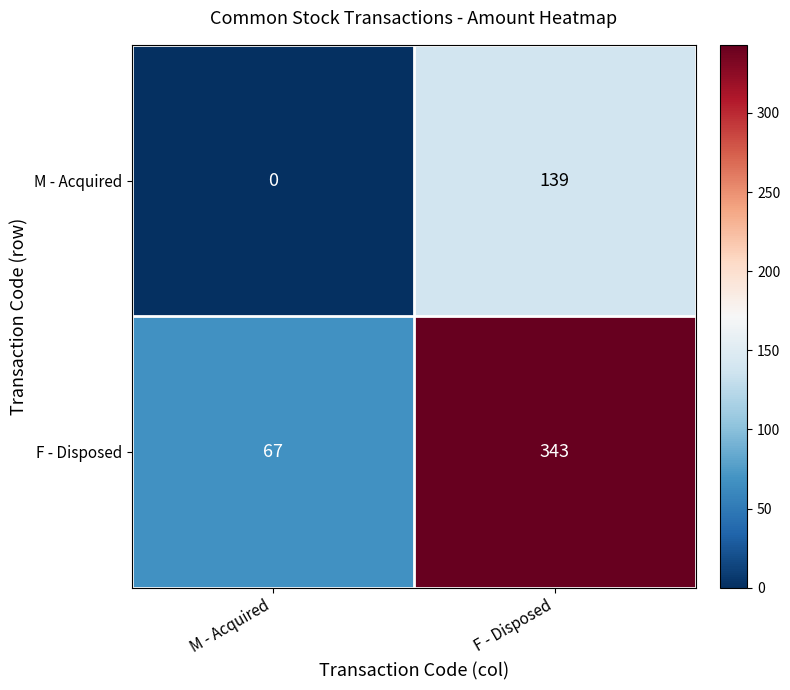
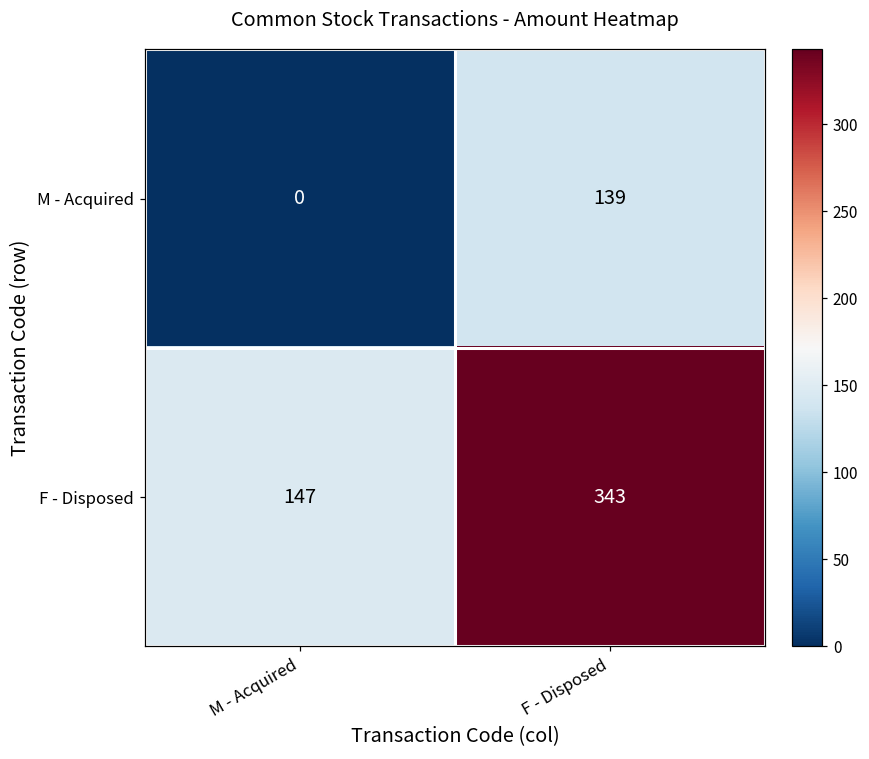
  {
    "M - Acquired": {
      "M - Acquired": 0,
      "F - Disposed": 139
    },
    "F - Disposed": {
-     "M - Acquired": 67,
+     "M - Acquired": 147,
      "F - Disposed": 343
    }
  }
